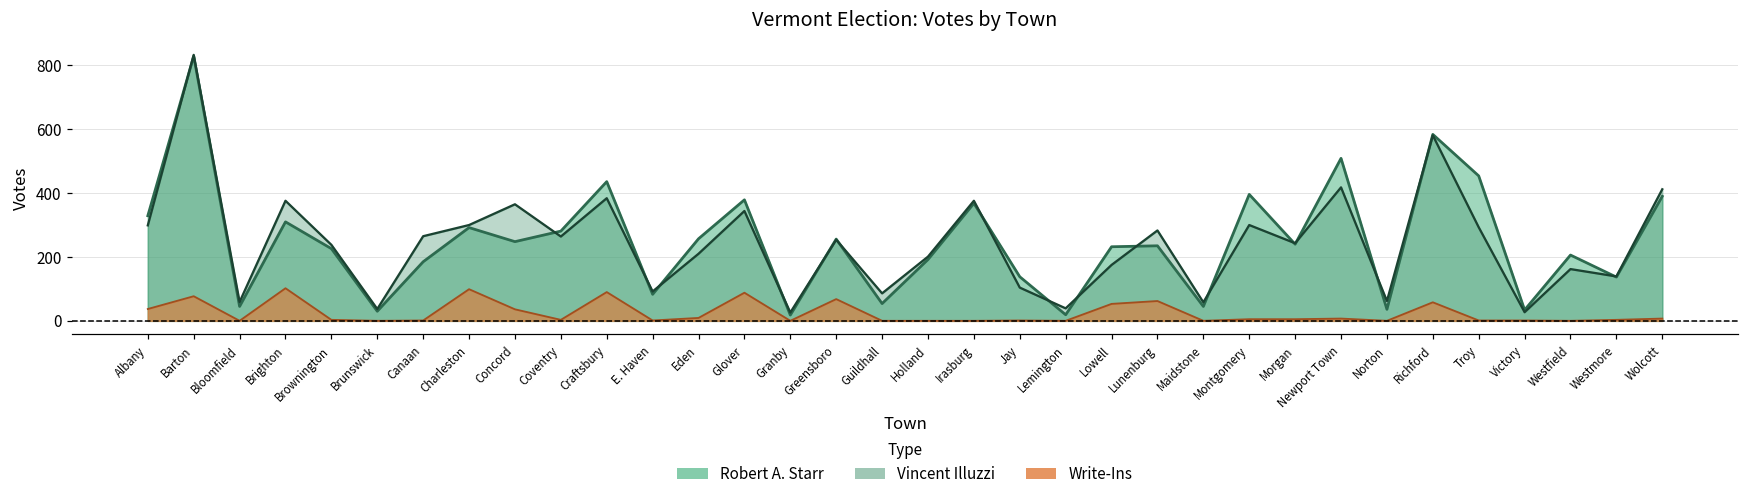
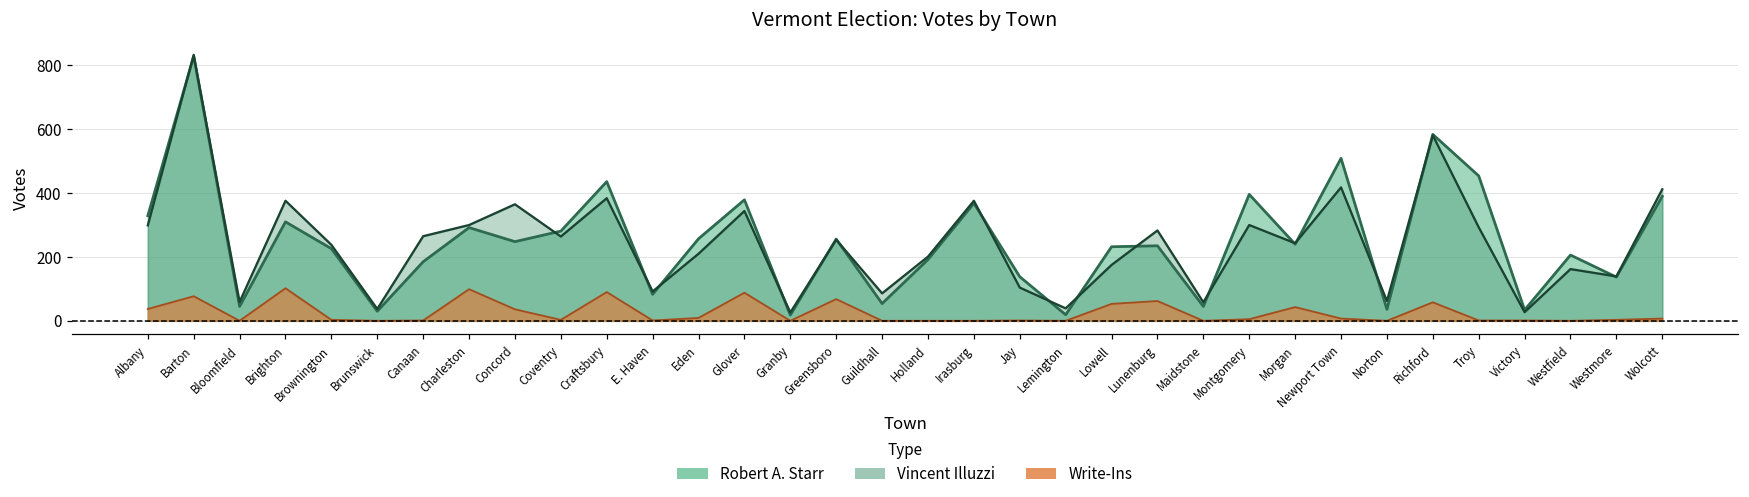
  {
    "Write-Ins": {
      "Albany": 40,
      "Barton": 80,
      "Bloomfield": 0,
      "Brighton": 100,
      "Brownington": 0,
      "Brunswick": 0,
      "Canaan": 0,
      "Charleston": 100,
      "Concord": 40,
      "Coventry": 0,
      "Craftsbury": 90,
      "E. Haven": 0,
      "Eden": 10,
      "Glover": 90,
      "Granby": 0,
      "Greensboro": 70,
      "Guildhall": 0,
      "Holland": 0,
      "Irasburg": 0,
      "Jay": 0,
      "Lemington": 0,
      "Lowell": 50,
      "Lunenburg": 60,
      "Maidstone": 0,
      "Montgomery": 10,
-     "Morgan": 10,
+     "Morgan": 40,
      "Newport Town": 10,
      "Norton": 0,
      "Richford": 60,
      "Troy": 0,
      "Victory": 0,
      "Westfield": 0,
      "Westmore": 0,
      "Wolcott": 10
    }
  }
